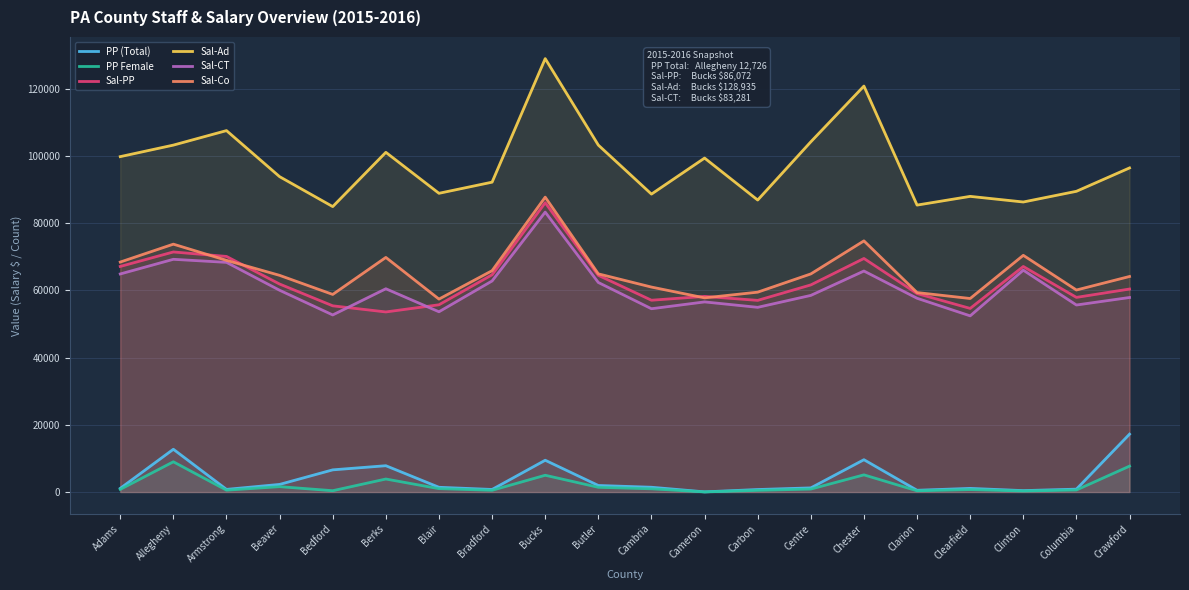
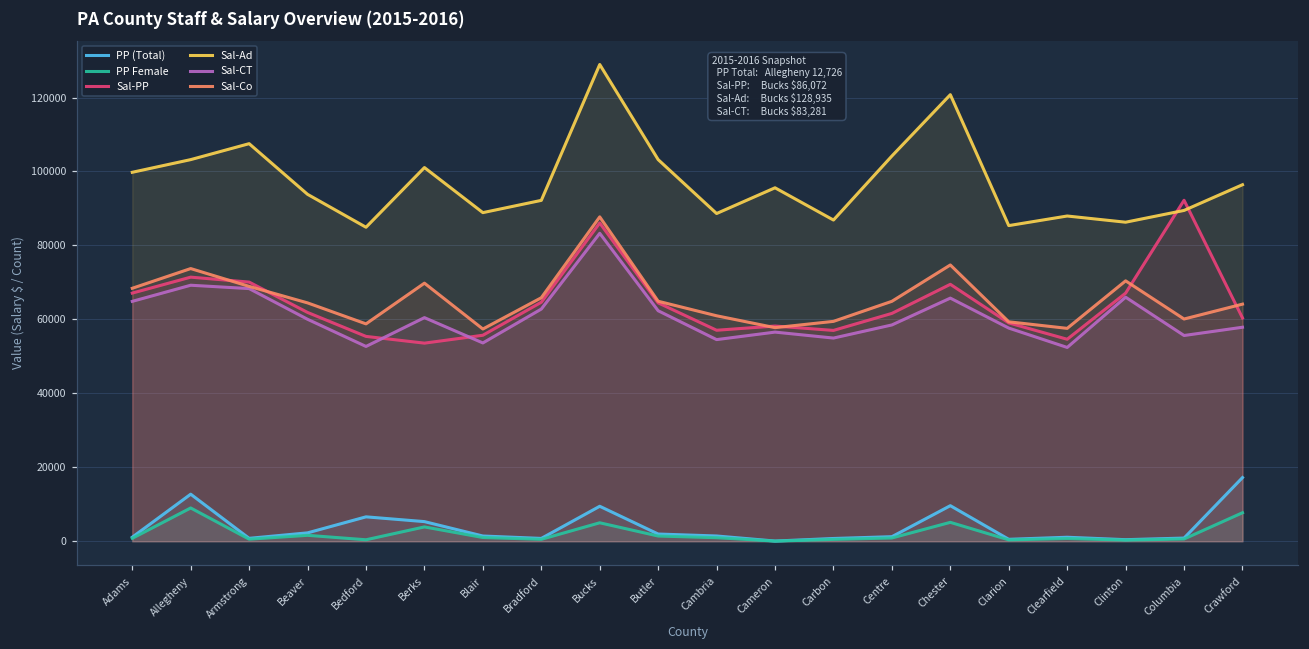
  {
    "PP (Total)": {
      "Allegheny": 13000,
      "Bedford": 7000,
-     "Berks": 8000,
+     "Berks": 5000,
      "Bucks": 9000,
      "Chester": 10000,
      "Crawford": 17000
    },
    "PP Female": {
      "Allegheny": 9000,
      "Bedford": 0,
      "Berks": 4000,
      "Bucks": 5000,
      "Chester": 5000,
      "Crawford": 8000
    },
    "Sal-PP": {
      "Adams": 67000,
      "Allegheny": 71000,
      "Armstrong": 70000,
      "Beaver": 62000,
      "Bedford": 55000,
      "Berks": 54000,
      "Blair": 56000,
      "Bradford": 65000,
      "Bucks": 86000,
      "Cambria": 57000,
      "Carbon": 57000,
      "Centre": 62000,
      "Chester": 69000,
      "Clearfield": 55000,
      "Clinton": 67000,
-     "Columbia": 58000,
+     "Columbia": 92000,
      "Crawford": 60000
    },
    "Sal-Ad": {
      "Adams": 100000,
      "Allegheny": 103000,
      "Armstrong": 108000,
      "Beaver": 94000,
      "Bedford": 85000,
      "Berks": 101000,
      "Blair": 89000,
      "Bradford": 92000,
      "Bucks": 129000,
      "Butler": 103000,
      "Cambria": 89000,
-     "Cameron": 99000,
+     "Cameron": 96000,
      "Carbon": 87000,
      "Centre": 104000,
      "Chester": 121000,
      "Clarion": 85000,
      "Clearfield": 88000,
      "Clinton": 86000,
      "Columbia": 89000,
      "Crawford": 96000
    },
    "Sal-CT": {
      "Adams": 65000,
      "Allegheny": 69000,
      "Beaver": 60000,
      "Bedford": 53000,
      "Berks": 60000,
      "Blair": 54000,
      "Bradford": 63000,
      "Bucks": 83000,
      "Butler": 62000,
      "Cambria": 55000,
      "Cameron": 57000,
      "Carbon": 55000,
      "Centre": 58000,
      "Chester": 66000,
      "Clarion": 58000,
      "Clearfield": 52000,
      "Clinton": 66000,
      "Columbia": 56000,
      "Crawford": 58000
    },
    "Sal-Co": {
      "Adams": 68000,
      "Allegheny": 74000,
      "Beaver": 64000,
      "Bedford": 59000,
      "Berks": 70000,
      "Blair": 57000,
      "Bradford": 66000,
      "Bucks": 88000,
      "Cambria": 61000,
      "Carbon": 59000,
      "Centre": 65000,
      "Chester": 75000,
      "Clearfield": 58000,
      "Clinton": 70000,
      "Columbia": 60000,
      "Crawford": 64000
    }
  }
